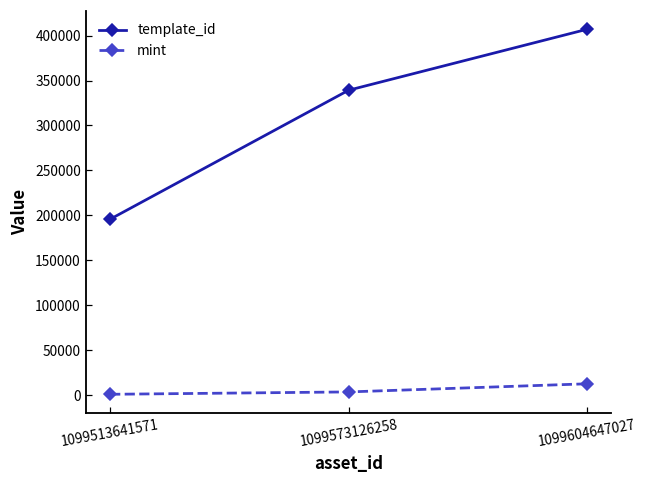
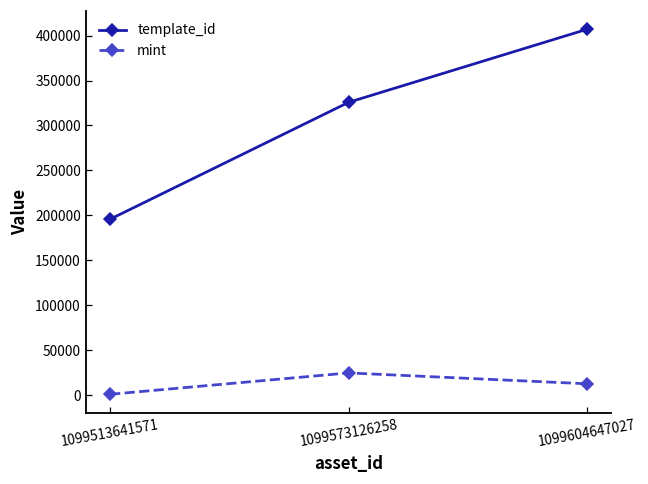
  {
    "template_id": {
      "1099513641571": 200000,
-     "1099573126258": 340000,
+     "1099573126258": 330000,
      "1099604647027": 410000
    },
    "mint": {
      "1099513641571": 0,
-     "1099573126258": 0,
+     "1099573126258": 20000,
      "1099604647027": 10000
    }
  }
